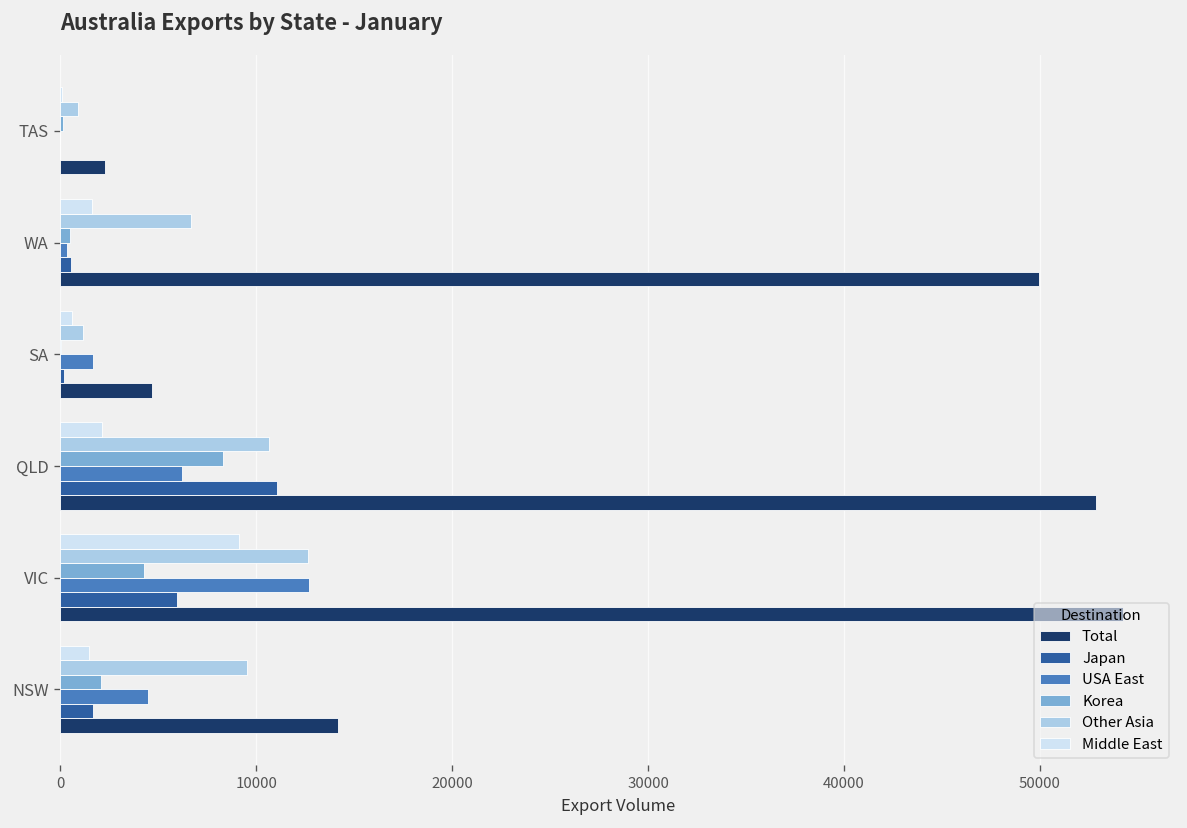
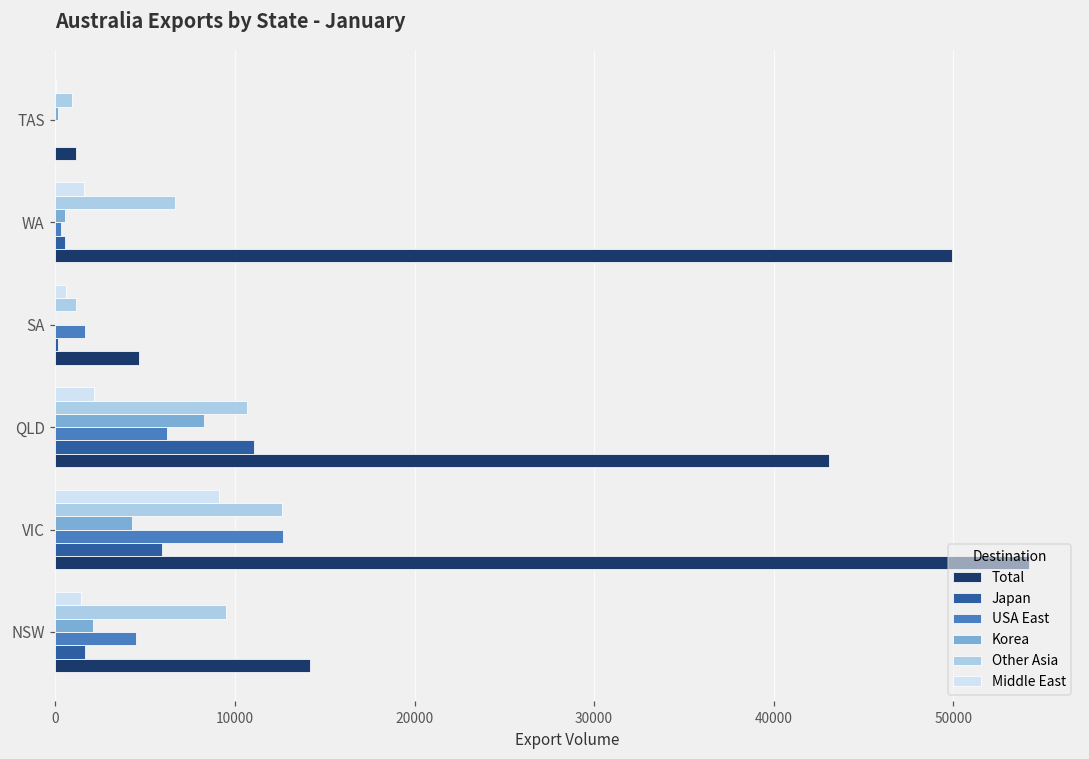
  {
    "Total": {
-     "TAS": 2300,
+     "TAS": 1100,
      "WA": 49900,
      "SA": 4700,
-     "QLD": 52900,
+     "QLD": 43100,
      "NSW": 14200
    }
  }
